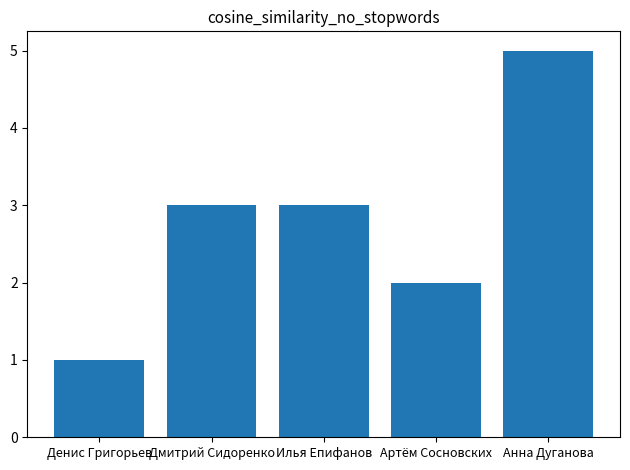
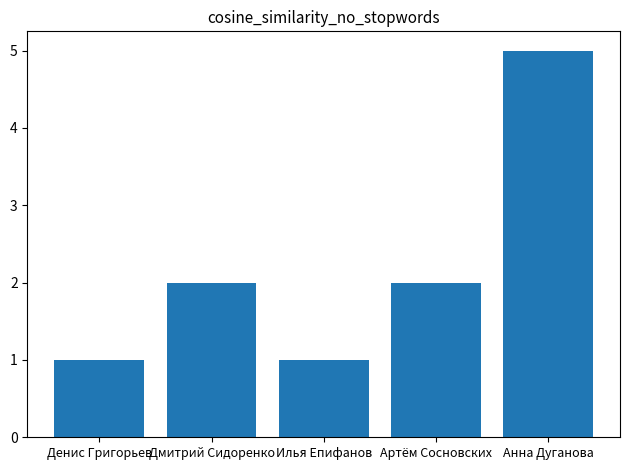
  {
    "Денис Григорьев": 1,
-   "Дмитрий Сидоренко": 3,
-   "Илья Епифанов": 3,
+   "Дмитрий Сидоренко": 2,
+   "Илья Епифанов": 1,
    "Артём Сосновских": 2,
    "Анна Дуганова": 5
  }
